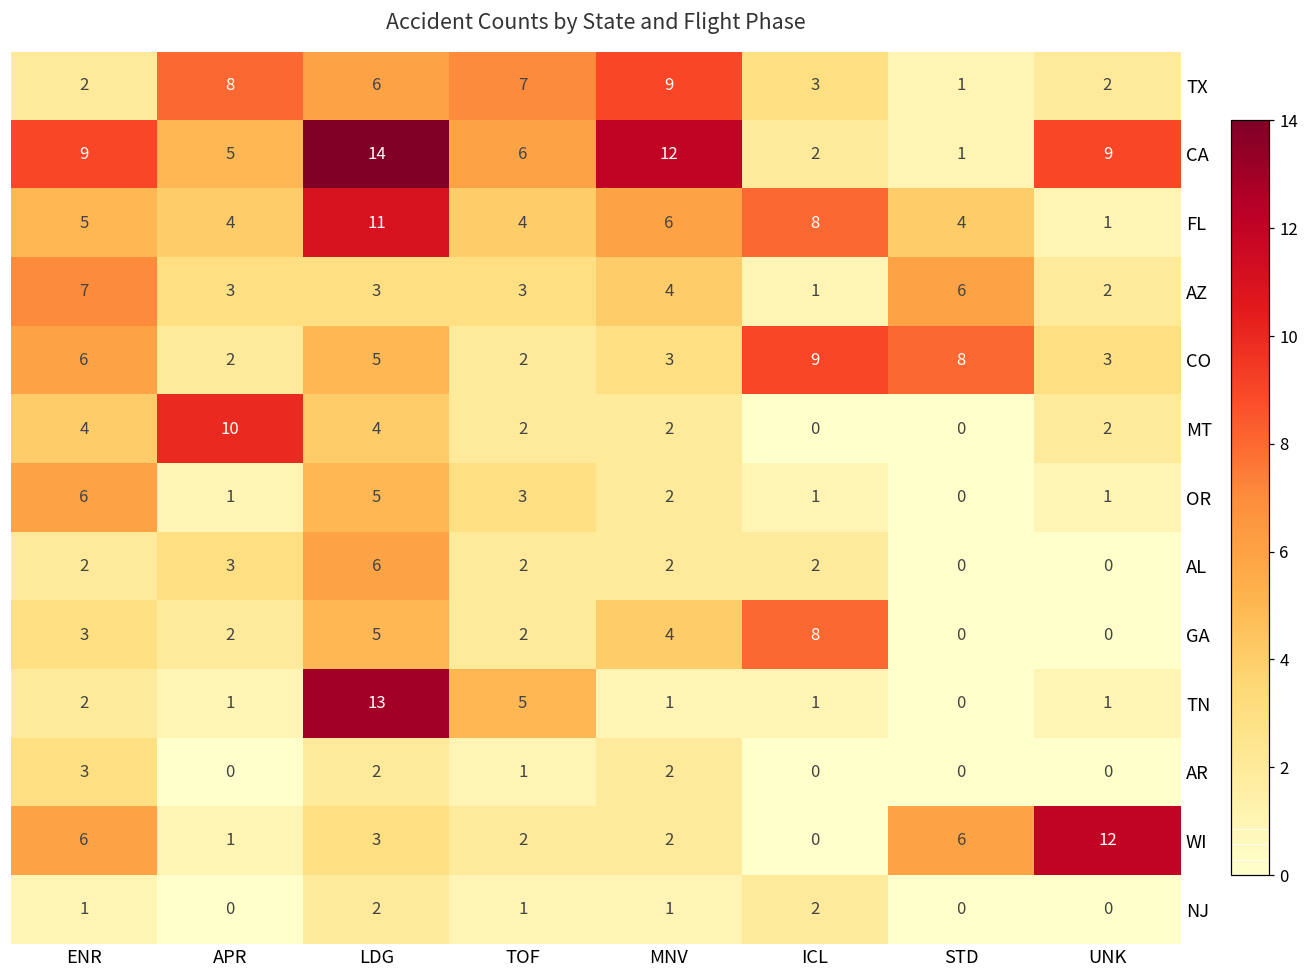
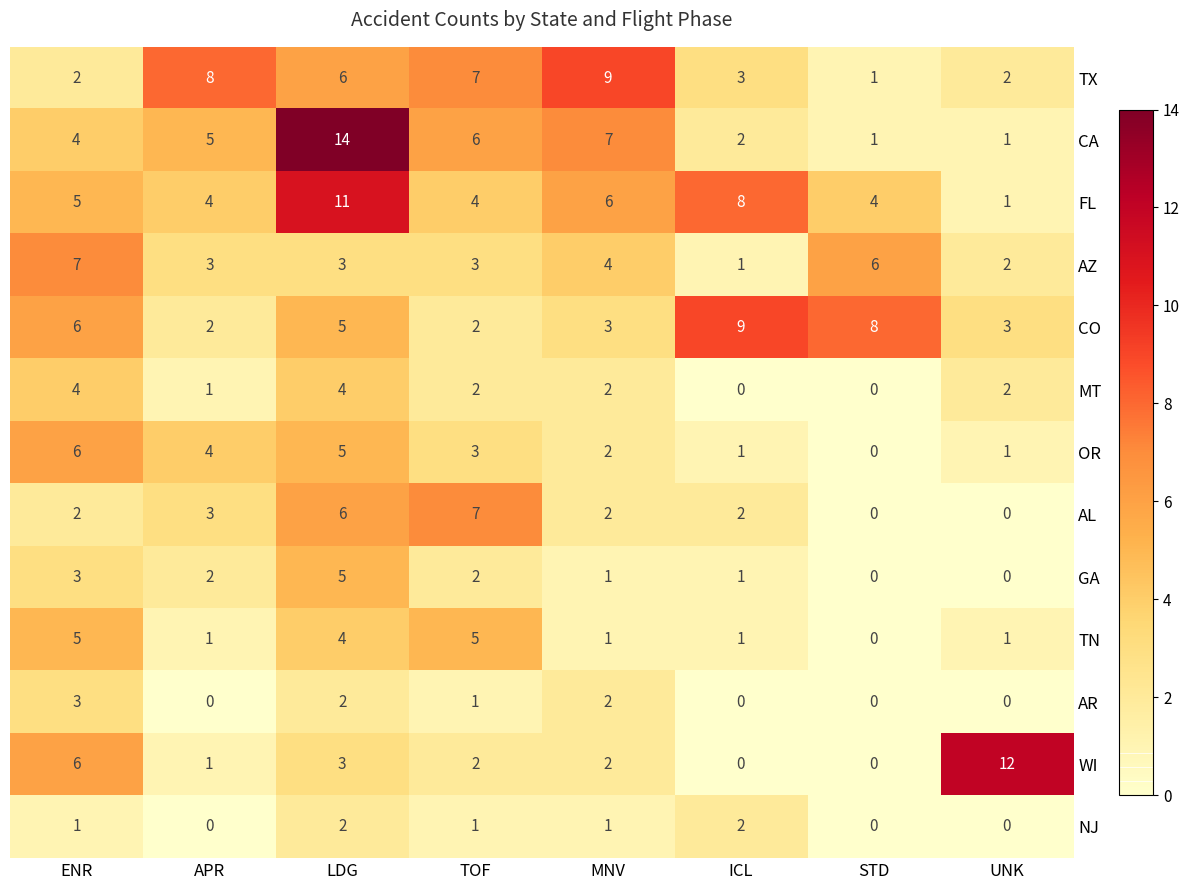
  {
    "TX": {
      "ENR": 2,
      "APR": 8,
      "LDG": 6,
      "TOF": 7,
      "MNV": 9,
      "ICL": 3,
      "STD": 1,
      "UNK": 2
    },
    "CA": {
-     "ENR": 9,
+     "ENR": 4,
      "APR": 5,
      "LDG": 14,
      "TOF": 6,
-     "MNV": 12,
+     "MNV": 7,
      "ICL": 2,
      "STD": 1,
-     "UNK": 9
+     "UNK": 1
    },
    "FL": {
      "ENR": 5,
      "APR": 4,
      "LDG": 11,
      "TOF": 4,
      "MNV": 6,
      "ICL": 8,
      "STD": 4,
      "UNK": 1
    },
    "AZ": {
      "ENR": 7,
      "APR": 3,
      "LDG": 3,
      "TOF": 3,
      "MNV": 4,
      "ICL": 1,
      "STD": 6,
      "UNK": 2
    },
    "CO": {
      "ENR": 6,
      "APR": 2,
      "LDG": 5,
      "TOF": 2,
      "MNV": 3,
      "ICL": 9,
      "STD": 8,
      "UNK": 3
    },
    "MT": {
      "ENR": 4,
-     "APR": 10,
+     "APR": 1,
      "LDG": 4,
      "TOF": 2,
      "MNV": 2,
      "ICL": 0,
      "STD": 0,
      "UNK": 2
    },
    "OR": {
      "ENR": 6,
-     "APR": 1,
+     "APR": 4,
      "LDG": 5,
      "TOF": 3,
      "MNV": 2,
      "ICL": 1,
      "STD": 0,
      "UNK": 1
    },
    "AL": {
      "ENR": 2,
      "APR": 3,
      "LDG": 6,
-     "TOF": 2,
+     "TOF": 7,
      "MNV": 2,
      "ICL": 2,
      "STD": 0,
      "UNK": 0
    },
    "GA": {
      "ENR": 3,
      "APR": 2,
      "LDG": 5,
      "TOF": 2,
-     "MNV": 4,
-     "ICL": 8,
+     "MNV": 1,
+     "ICL": 1,
      "STD": 0,
      "UNK": 0
    },
    "TN": {
-     "ENR": 2,
+     "ENR": 5,
      "APR": 1,
-     "LDG": 13,
+     "LDG": 4,
      "TOF": 5,
      "MNV": 1,
      "ICL": 1,
      "STD": 0,
      "UNK": 1
    },
    "AR": {
      "ENR": 3,
      "APR": 0,
      "LDG": 2,
      "TOF": 1,
      "MNV": 2,
      "ICL": 0,
      "STD": 0,
      "UNK": 0
    },
    "WI": {
      "ENR": 6,
      "APR": 1,
      "LDG": 3,
      "TOF": 2,
      "MNV": 2,
      "ICL": 0,
-     "STD": 6,
+     "STD": 0,
      "UNK": 12
    },
    "NJ": {
      "ENR": 1,
      "APR": 0,
      "LDG": 2,
      "TOF": 1,
      "MNV": 1,
      "ICL": 2,
      "STD": 0,
      "UNK": 0
    }
  }
